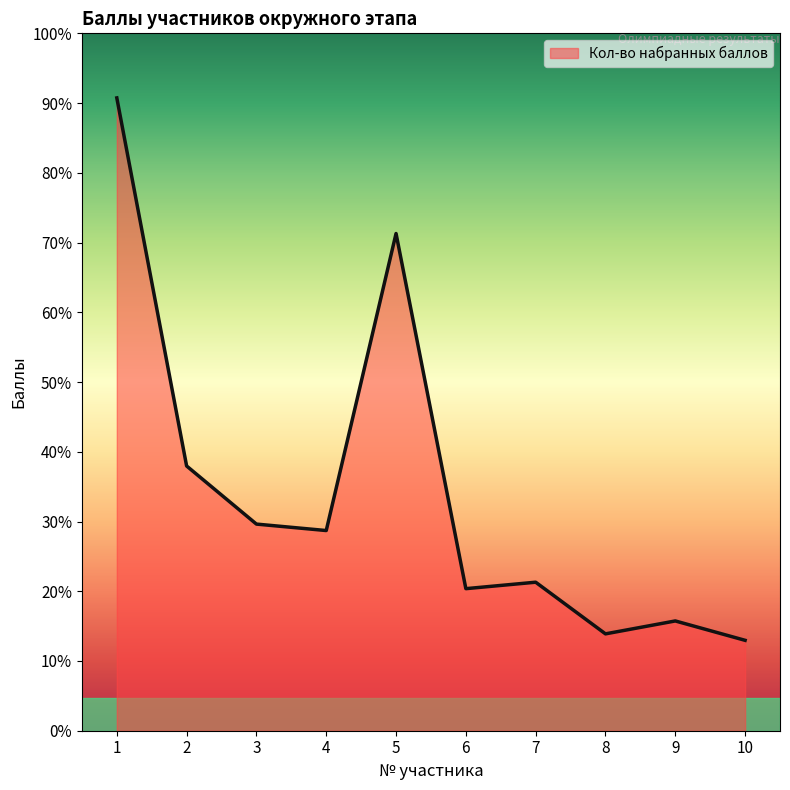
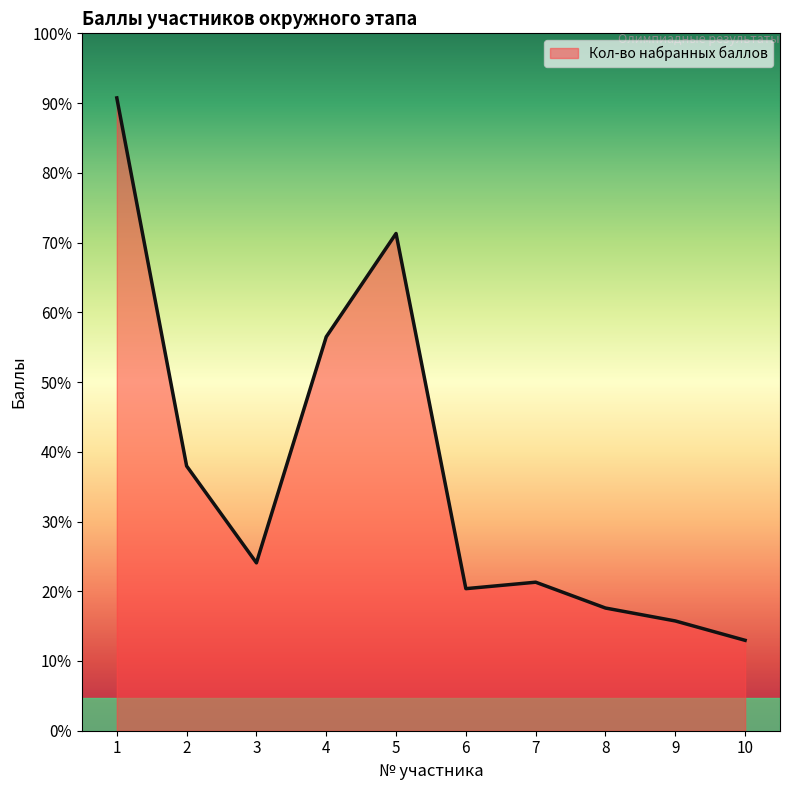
  {
    "1": "91%",
    "2": "38%",
-   "3": "30%",
-   "4": "29%",
+   "3": "24%",
+   "4": "56%",
    "5": "71%",
    "6": "20%",
    "7": "21%",
-   "8": "14%",
+   "8": "18%",
    "9": "16%",
    "10": "13%"
  }
